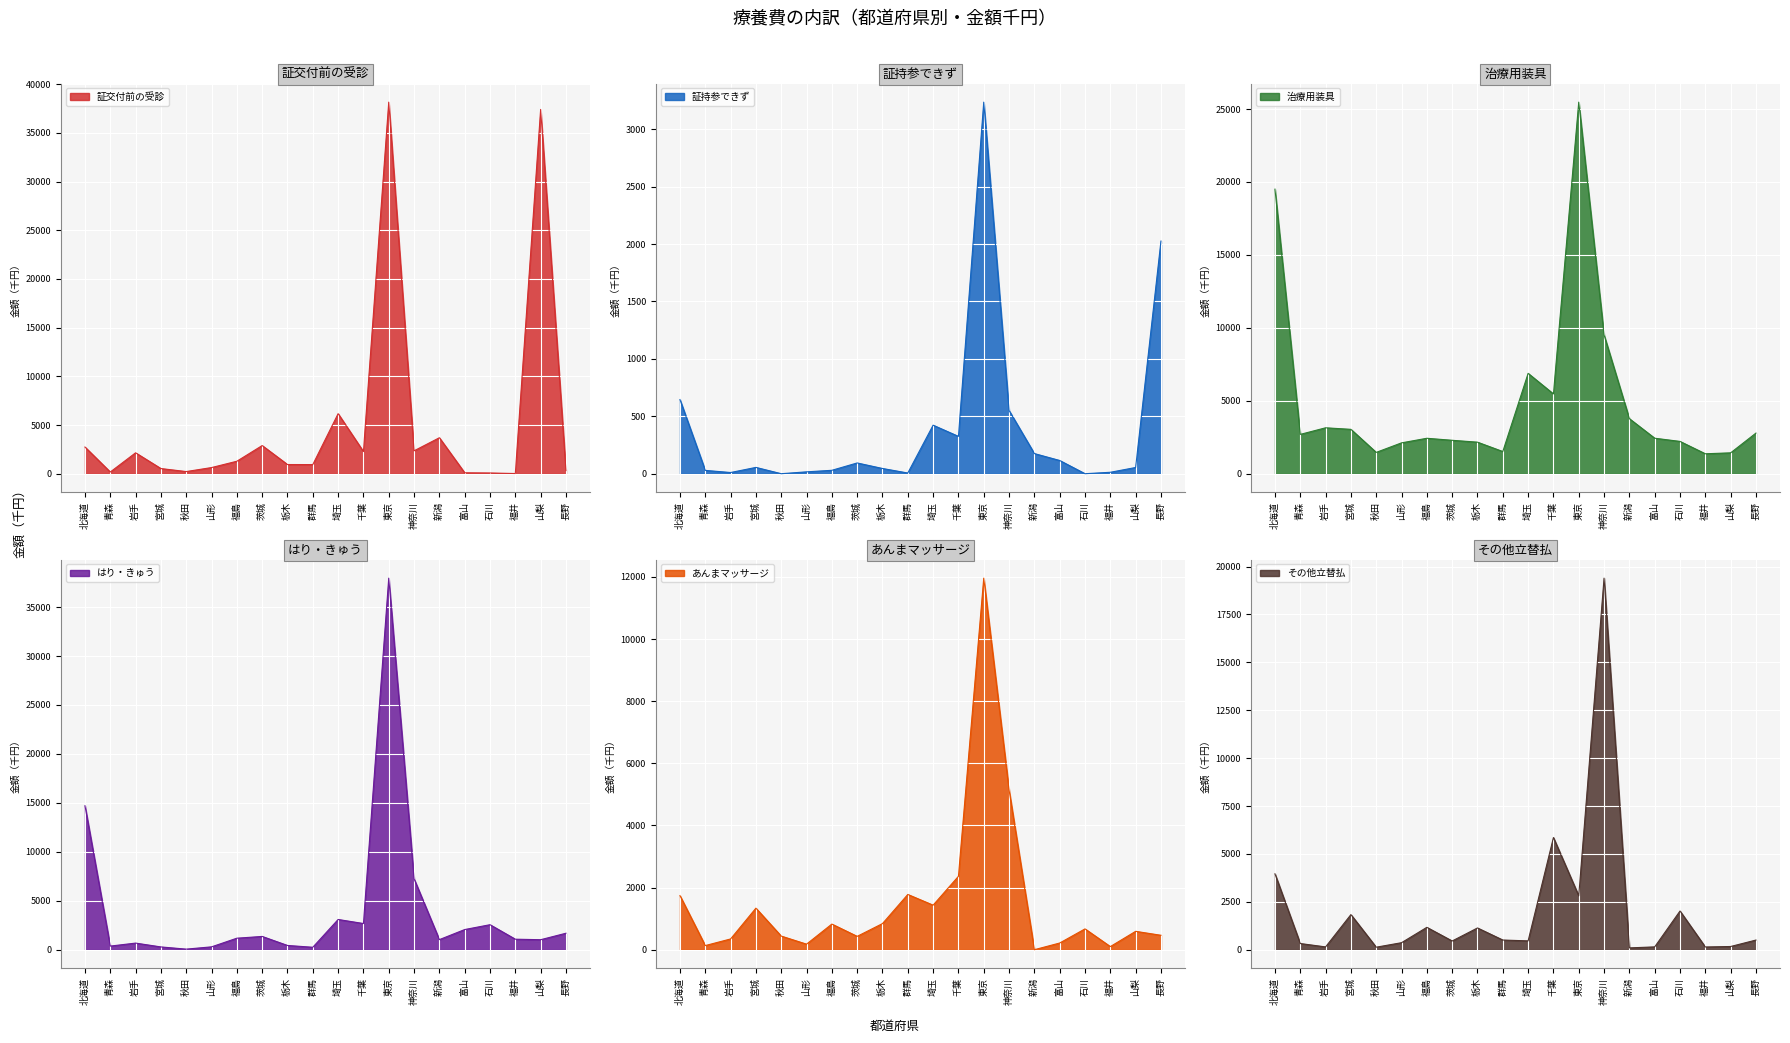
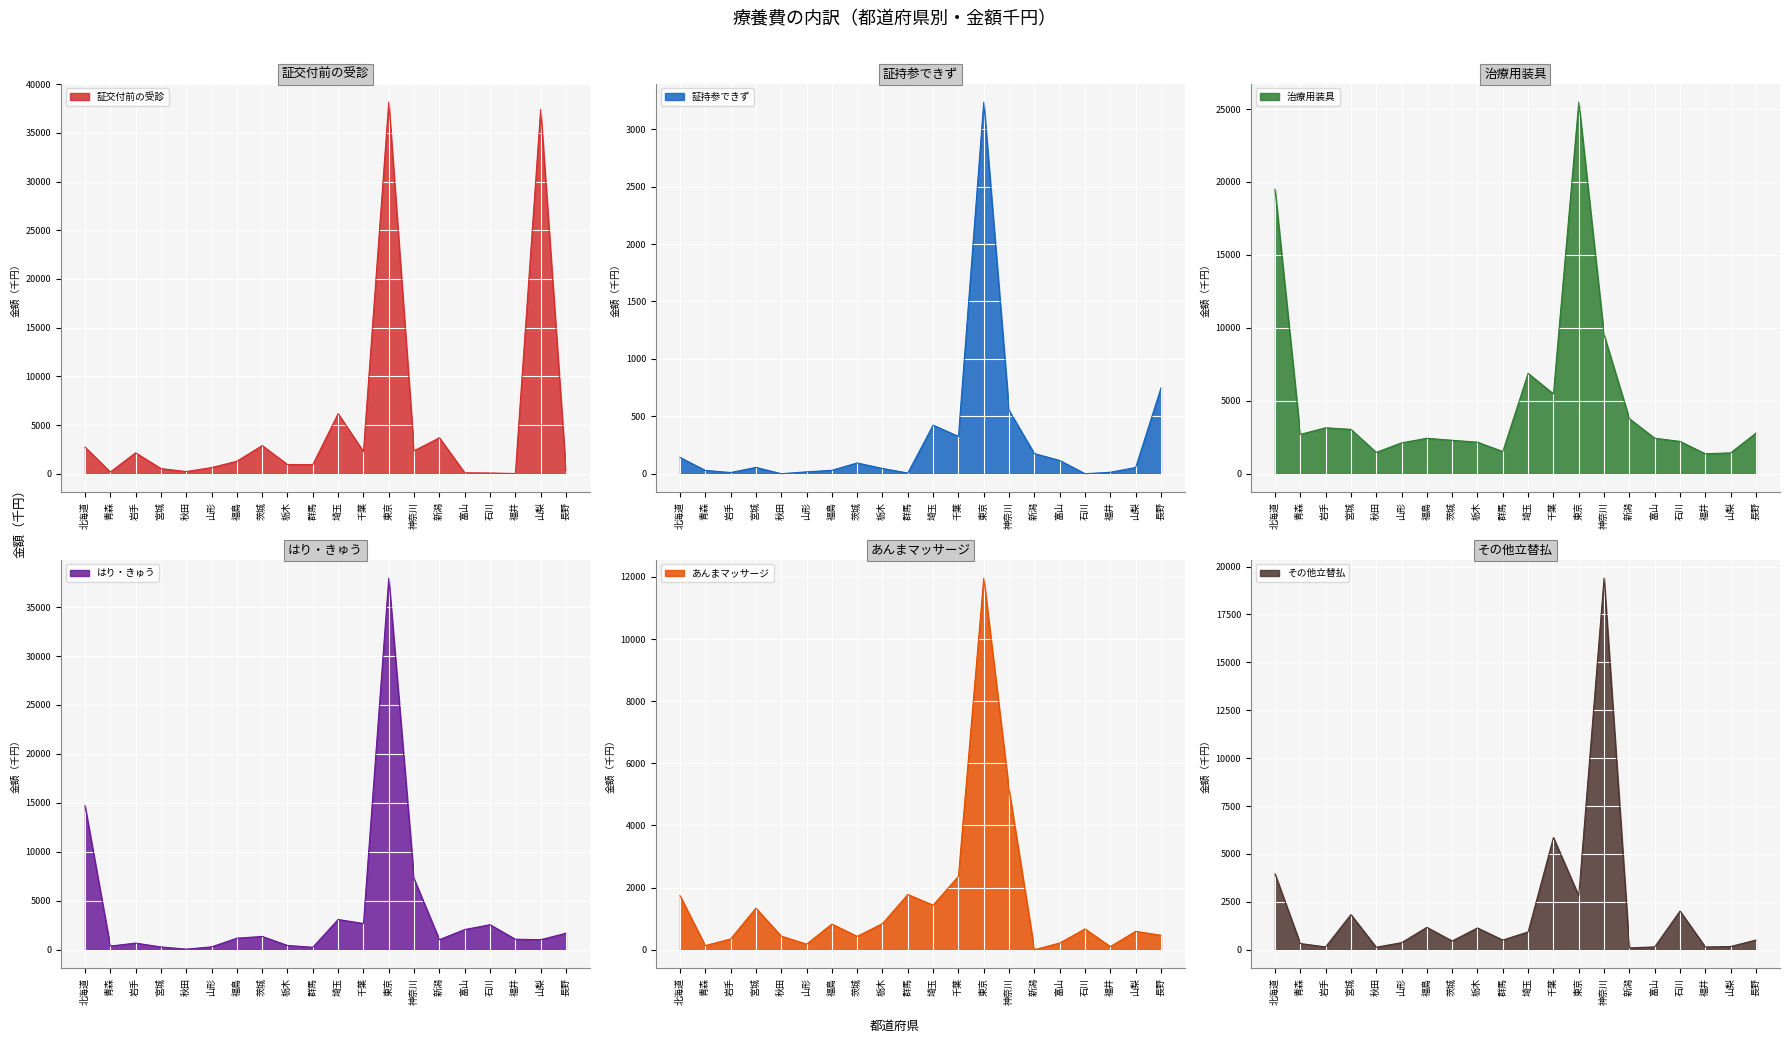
  {
    "証交付前の受診": {
      "北海道": 3000,
      "青森": 0,
      "岩手": 2000,
      "宮城": 1000,
      "秋田": 0,
      "山形": 1000,
      "福島": 1000,
      "茨城": 3000,
      "栃木": 1000,
      "群馬": 1000,
      "埼玉": 6000,
      "千葉": 2000,
      "東京": 38000,
      "神奈川": 2000,
      "新潟": 4000,
      "富山": 0,
      "石川": 0,
      "福井": 0,
      "山梨": 37000,
      "長野": 0
    },
    "証持参できず": {
-     "北海道": 650,
+     "北海道": 140,
      "青森": 30,
      "岩手": 10,
      "宮城": 50,
      "秋田": 0,
      "山形": 20,
      "福島": 30,
      "茨城": 90,
      "栃木": 50,
      "群馬": 10,
      "埼玉": 420,
      "千葉": 330,
      "東京": 3240,
      "神奈川": 550,
      "新潟": 180,
      "富山": 120,
      "石川": 0,
      "福井": 10,
      "山梨": 50,
-     "長野": 2030
+     "長野": 750
    },
    "治療用装具": {
      "北海道": 19500,
      "青森": 2700,
      "岩手": 3100,
      "宮城": 3000,
      "秋田": 1500,
      "山形": 2100,
      "福島": 2400,
      "茨城": 2300,
      "栃木": 2200,
      "群馬": 1500,
      "埼玉": 6900,
      "千葉": 5500,
      "東京": 25500,
      "神奈川": 9500,
      "新潟": 3800,
      "富山": 2400,
      "石川": 2200,
      "福井": 1400,
      "山梨": 1400,
      "長野": 2800
    },
    "はり・きゅう": {
      "北海道": 15000,
      "青森": 0,
      "岩手": 1000,
      "宮城": 0,
      "秋田": 0,
      "山形": 0,
      "福島": 1000,
      "茨城": 1000,
      "栃木": 0,
      "群馬": 0,
      "埼玉": 3000,
      "千葉": 3000,
      "東京": 38000,
      "神奈川": 7000,
      "新潟": 1000,
      "富山": 2000,
      "石川": 3000,
      "福井": 1000,
      "山梨": 1000,
      "長野": 2000
    },
    "あんまマッサージ": {
      "北海道": 1700,
      "青森": 100,
      "岩手": 300,
      "宮城": 1300,
      "秋田": 400,
      "山形": 200,
      "福島": 800,
      "茨城": 400,
      "栃木": 800,
      "群馬": 1800,
      "埼玉": 1400,
      "千葉": 2400,
      "東京": 12000,
      "神奈川": 5100,
      "新潟": 0,
      "富山": 200,
      "石川": 700,
      "福井": 100,
      "山梨": 600,
      "長野": 500
    },
    "その他立替払": {
      "北海道": 4000,
      "青森": 300,
      "岩手": 100,
      "宮城": 1800,
      "秋田": 100,
      "山形": 400,
      "福島": 1200,
      "茨城": 500,
      "栃木": 1100,
      "群馬": 500,
-     "埼玉": 500,
+     "埼玉": 900,
      "千葉": 5900,
      "東京": 2800,
      "神奈川": 19400,
      "新潟": 100,
      "富山": 100,
      "石川": 2000,
      "福井": 100,
      "山梨": 200,
      "長野": 500
    }
  }
